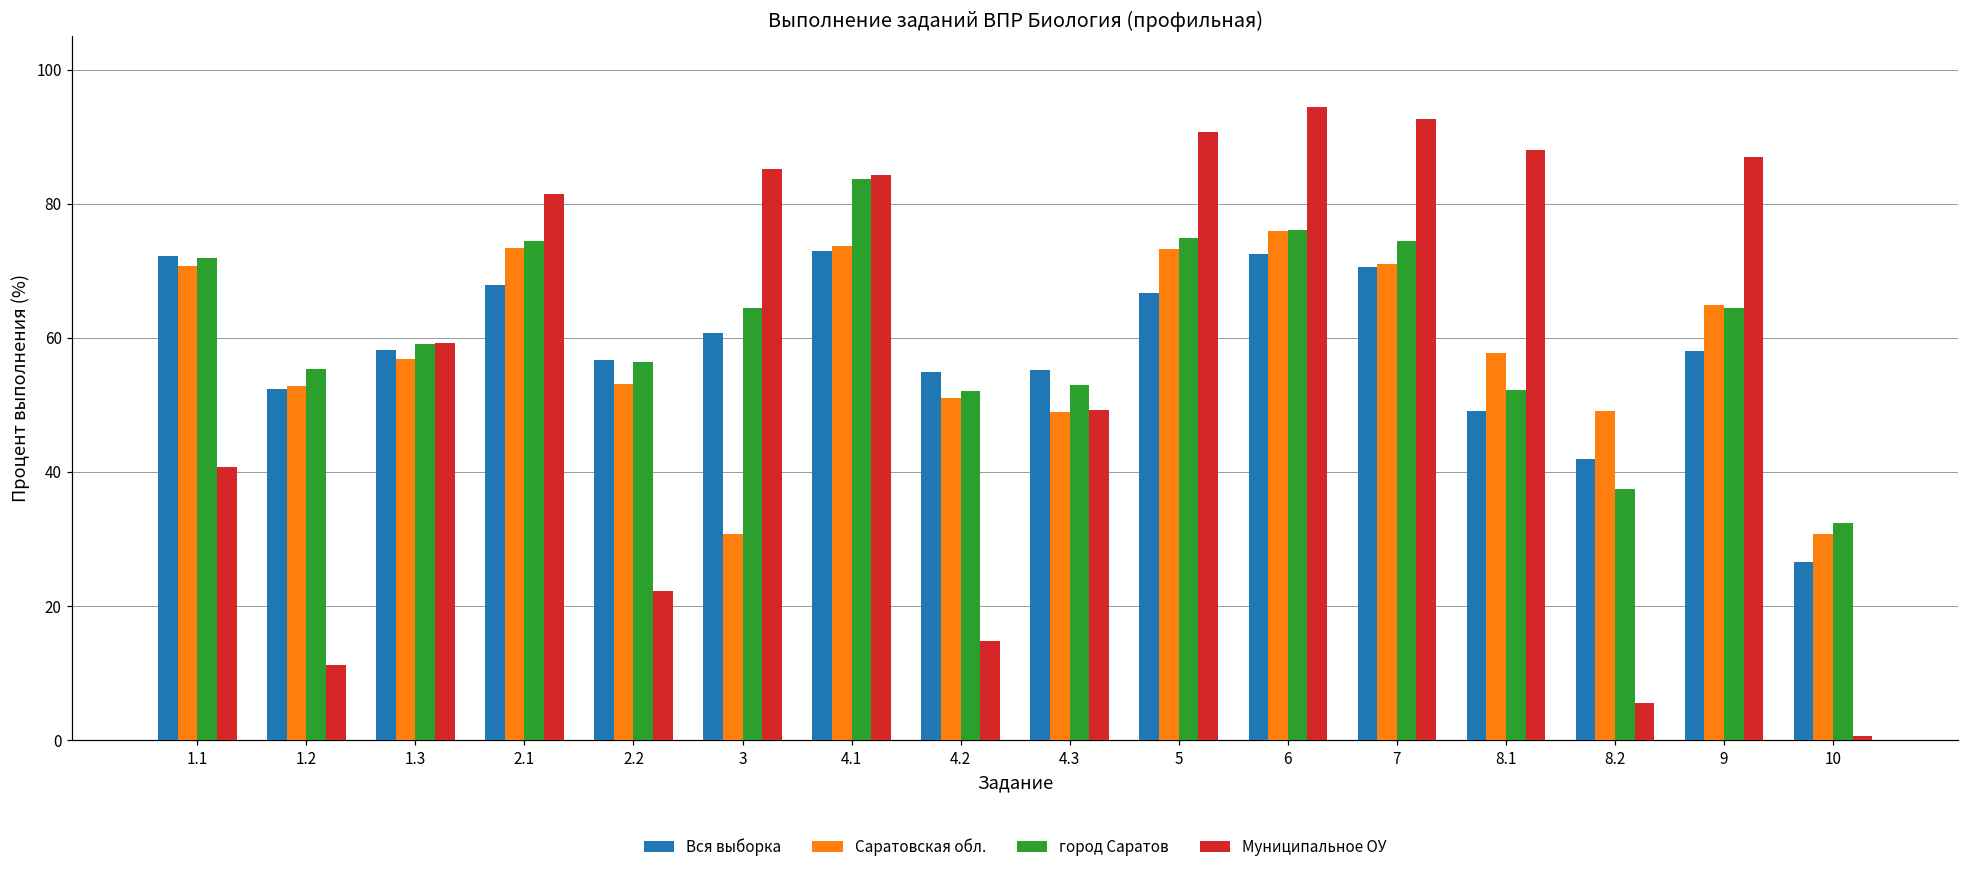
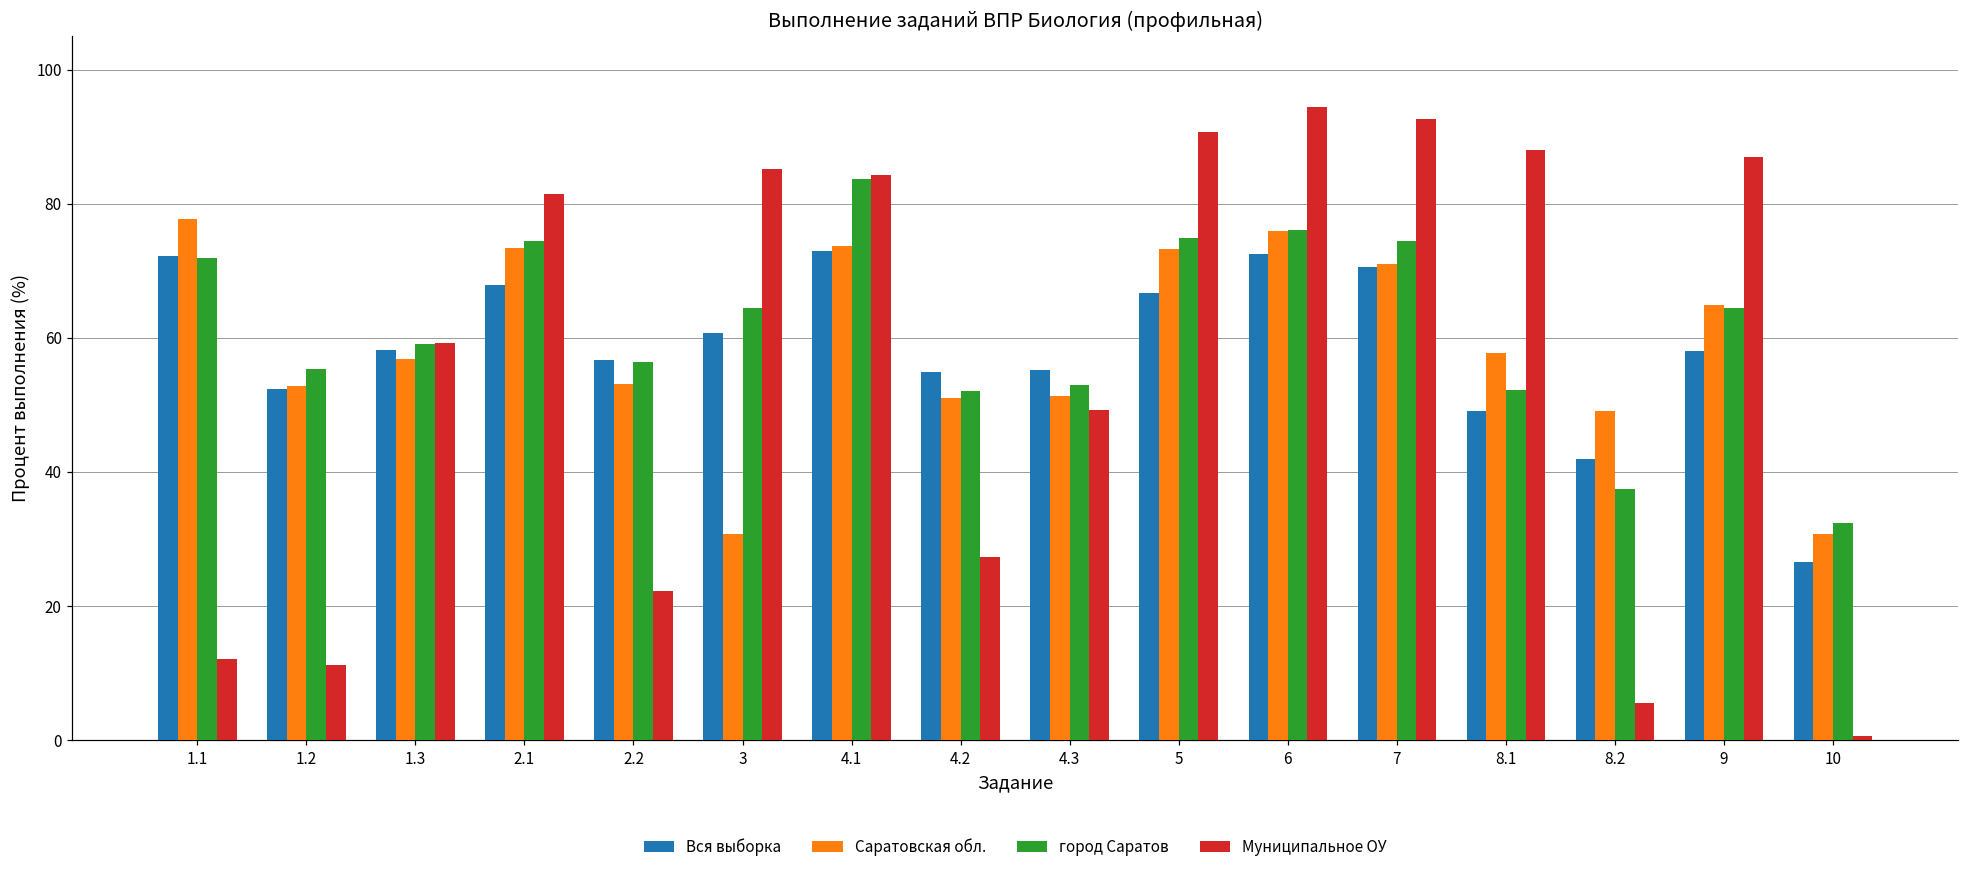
  {
    "Вся выборка": {
      "1.1": 72,
      "1.2": 52,
      "1.3": 58,
      "2.1": 68,
      "2.2": 57,
      "3": 61,
      "4.1": 73,
      "4.2": 55,
      "4.3": 55,
      "5": 67,
      "6": 73,
      "7": 71,
      "8.1": 49,
      "8.2": 42,
      "9": 58,
      "10": 27
    },
    "Саратовская обл.": {
-     "1.1": 71,
+     "1.1": 78,
      "1.2": 53,
      "1.3": 57,
      "2.1": 73,
      "2.2": 53,
      "3": 31,
      "4.1": 74,
      "4.2": 51,
-     "4.3": 49,
+     "4.3": 51,
      "5": 73,
      "6": 76,
      "7": 71,
      "8.1": 58,
      "8.2": 49,
      "9": 65,
      "10": 31
    },
    "город Саратов": {
      "1.1": 72,
      "1.2": 55,
      "1.3": 59,
      "2.1": 74,
      "2.2": 56,
      "3": 64,
      "4.1": 84,
      "4.2": 52,
      "4.3": 53,
      "5": 75,
      "6": 76,
      "7": 74,
      "8.1": 52,
      "8.2": 37,
      "9": 64,
      "10": 32
    },
    "Муниципальное ОУ": {
-     "1.1": 41,
+     "1.1": 12,
      "1.2": 11,
      "1.3": 59,
      "2.1": 81,
      "2.2": 22,
      "3": 85,
      "4.1": 84,
-     "4.2": 15,
+     "4.2": 27,
      "4.3": 49,
      "5": 91,
      "6": 94,
      "7": 93,
      "8.1": 88,
      "8.2": 6,
      "9": 87,
      "10": 1
    }
  }
